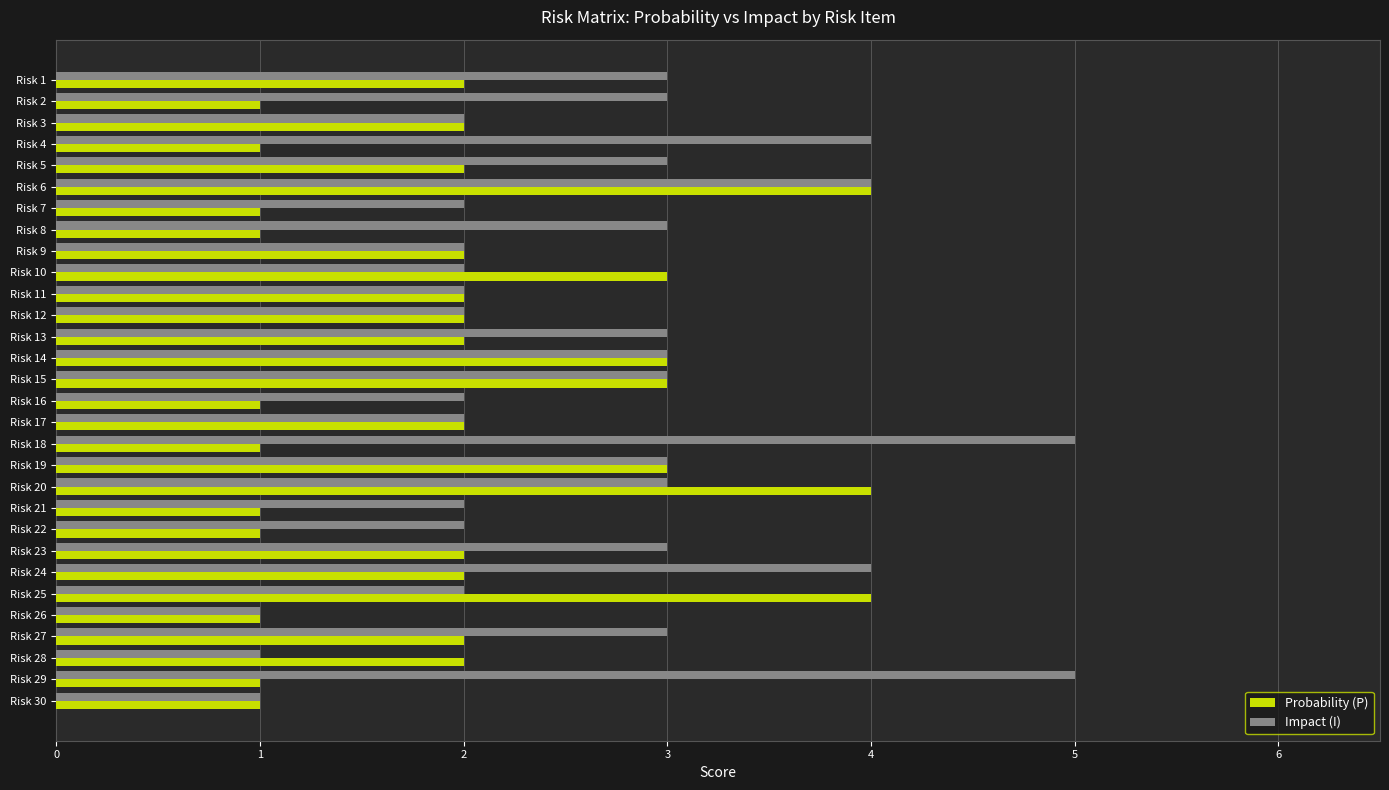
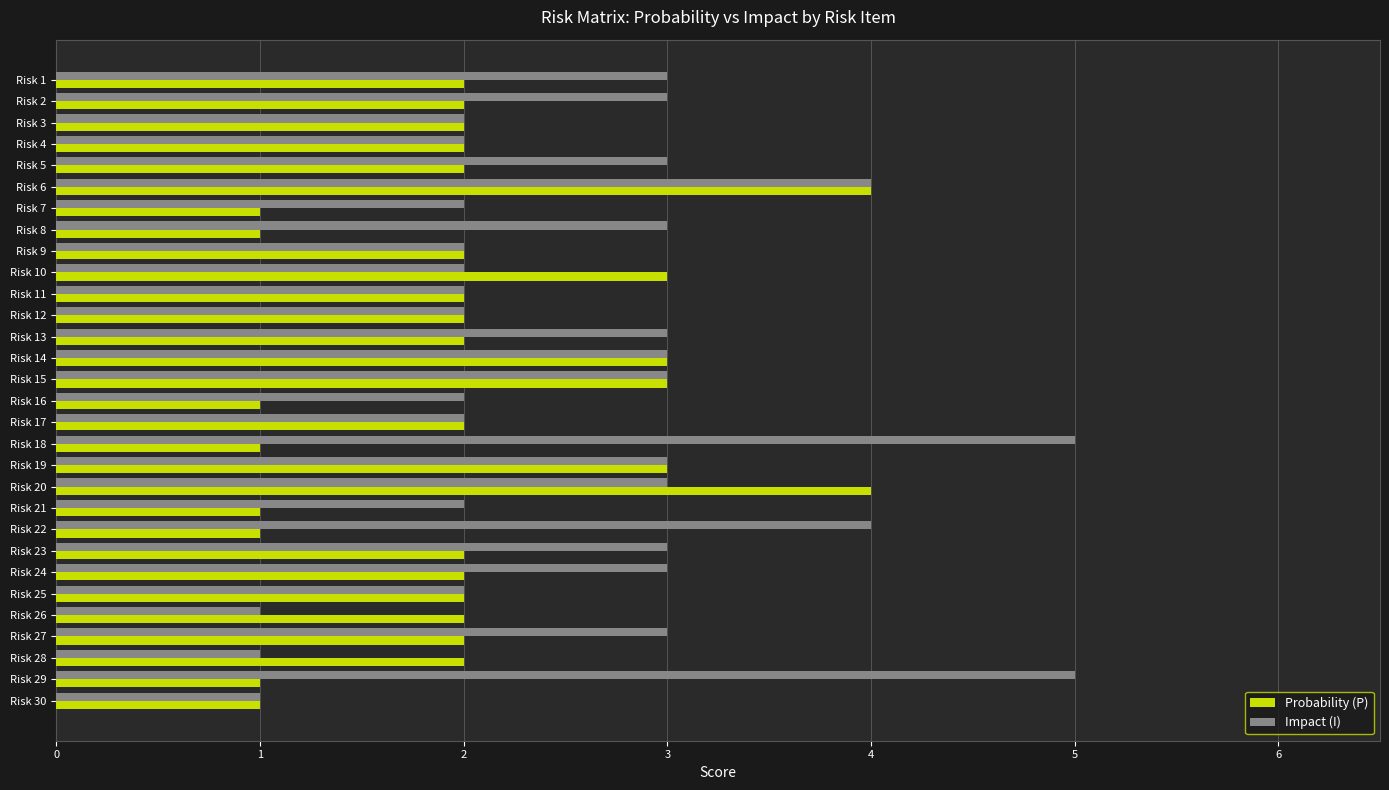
  {
    "Probability (P)": {
      "Risk 1": 2,
-     "Risk 2": 1,
+     "Risk 2": 2,
      "Risk 3": 2,
-     "Risk 4": 1,
+     "Risk 4": 2,
      "Risk 5": 2,
      "Risk 6": 4,
      "Risk 7": 1,
      "Risk 8": 1,
      "Risk 9": 2,
      "Risk 10": 3,
      "Risk 11": 2,
      "Risk 12": 2,
      "Risk 13": 2,
      "Risk 14": 3,
      "Risk 15": 3,
      "Risk 16": 1,
      "Risk 17": 2,
      "Risk 18": 1,
      "Risk 19": 3,
      "Risk 20": 4,
      "Risk 21": 1,
      "Risk 22": 1,
      "Risk 23": 2,
      "Risk 24": 2,
-     "Risk 25": 4,
-     "Risk 26": 1,
+     "Risk 25": 2,
+     "Risk 26": 2,
      "Risk 27": 2,
      "Risk 28": 2,
      "Risk 29": 1,
      "Risk 30": 1
    },
    "Impact (I)": {
      "Risk 1": 3,
      "Risk 2": 3,
      "Risk 3": 2,
-     "Risk 4": 4,
+     "Risk 4": 2,
      "Risk 5": 3,
      "Risk 6": 4,
      "Risk 7": 2,
      "Risk 8": 3,
      "Risk 9": 2,
      "Risk 10": 2,
      "Risk 11": 2,
      "Risk 12": 2,
      "Risk 13": 3,
      "Risk 14": 3,
      "Risk 15": 3,
      "Risk 16": 2,
      "Risk 17": 2,
      "Risk 18": 5,
      "Risk 19": 3,
      "Risk 20": 3,
      "Risk 21": 2,
-     "Risk 22": 2,
+     "Risk 22": 4,
      "Risk 23": 3,
-     "Risk 24": 4,
+     "Risk 24": 3,
      "Risk 25": 2,
      "Risk 26": 1,
      "Risk 27": 3,
      "Risk 28": 1,
      "Risk 29": 5,
      "Risk 30": 1
    }
  }
